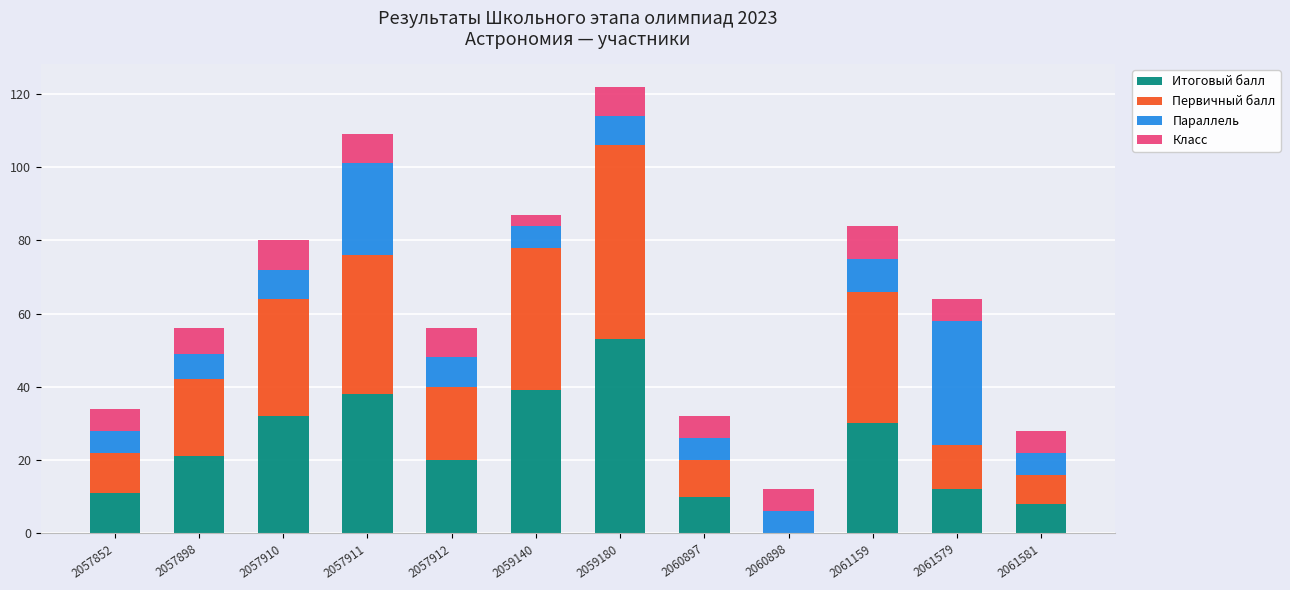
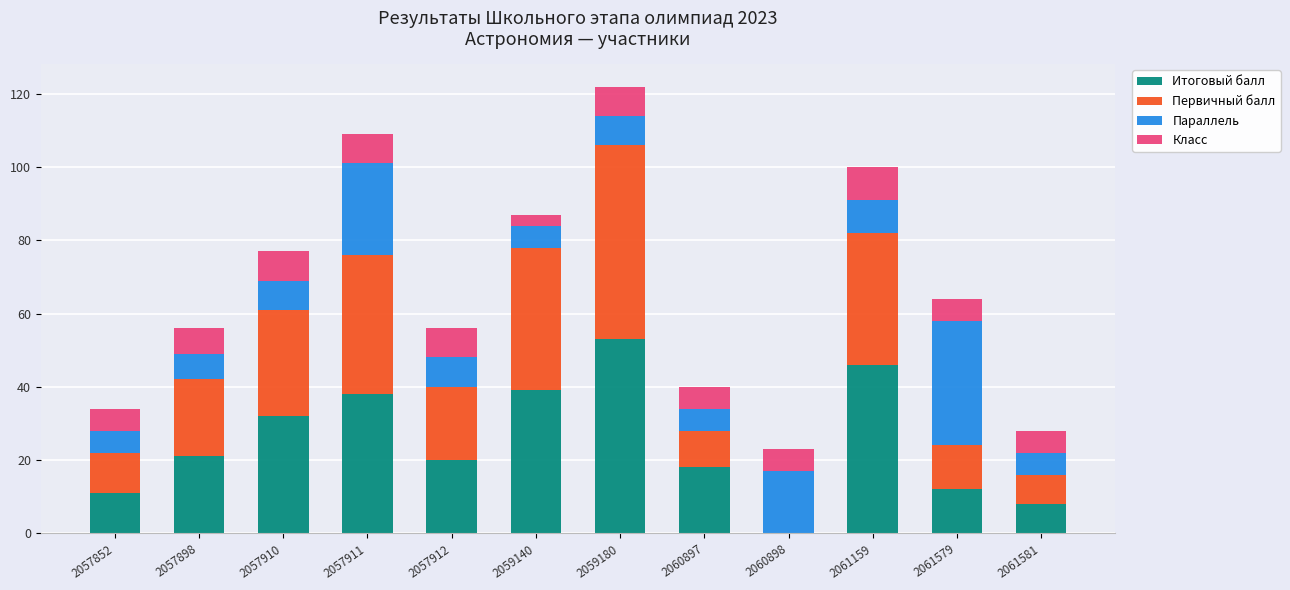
  {
    "Итоговый балл": {
      "2057852": 11,
      "2057898": 21,
      "2057910": 32,
      "2057911": 38,
      "2057912": 20,
      "2059140": 39,
      "2059180": 53,
-     "2060897": 10,
+     "2060897": 18,
      "2060898": 0,
-     "2061159": 30,
+     "2061159": 46,
      "2061579": 12,
      "2061581": 8
    },
    "Первичный балл": {
      "2057852": 11,
      "2057898": 21,
-     "2057910": 32,
+     "2057910": 29,
      "2057911": 38,
      "2057912": 20,
      "2059140": 39,
      "2059180": 53,
      "2060897": 10,
      "2060898": 0,
      "2061159": 36,
      "2061579": 12,
      "2061581": 8
    },
    "Параллель": {
      "2057852": 6,
      "2057898": 7,
      "2057910": 8,
      "2057911": 25,
      "2057912": 8,
      "2059140": 6,
      "2059180": 8,
      "2060897": 6,
-     "2060898": 6,
+     "2060898": 17,
      "2061159": 9,
      "2061579": 34,
      "2061581": 6
    },
    "Класс": {
      "2057852": 6,
      "2057898": 7,
      "2057910": 8,
      "2057911": 8,
      "2057912": 8,
      "2059140": 3,
      "2059180": 8,
      "2060897": 6,
      "2060898": 6,
      "2061159": 9,
      "2061579": 6,
      "2061581": 6
    }
  }
